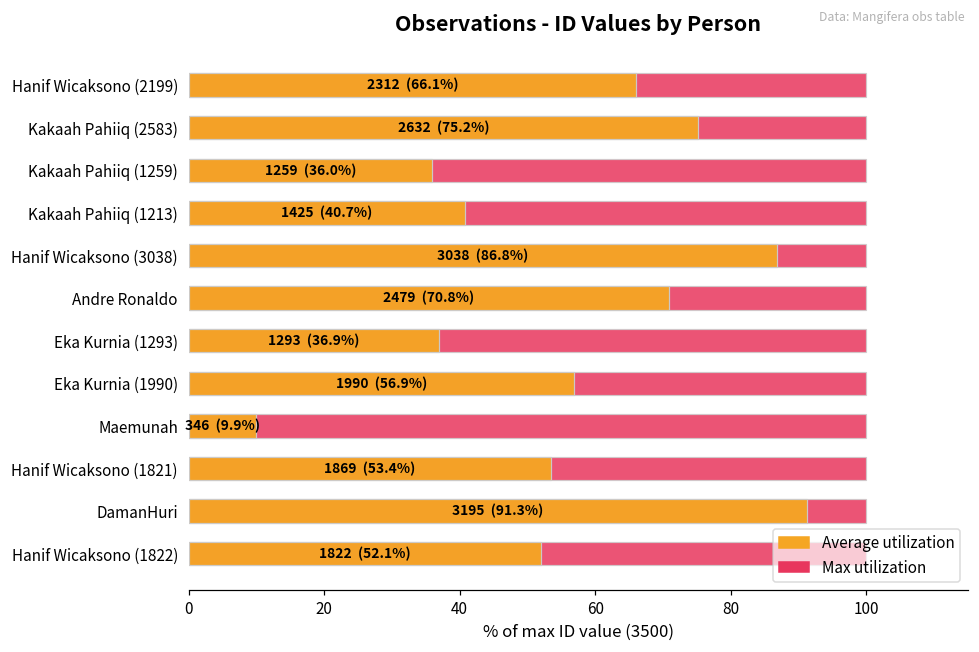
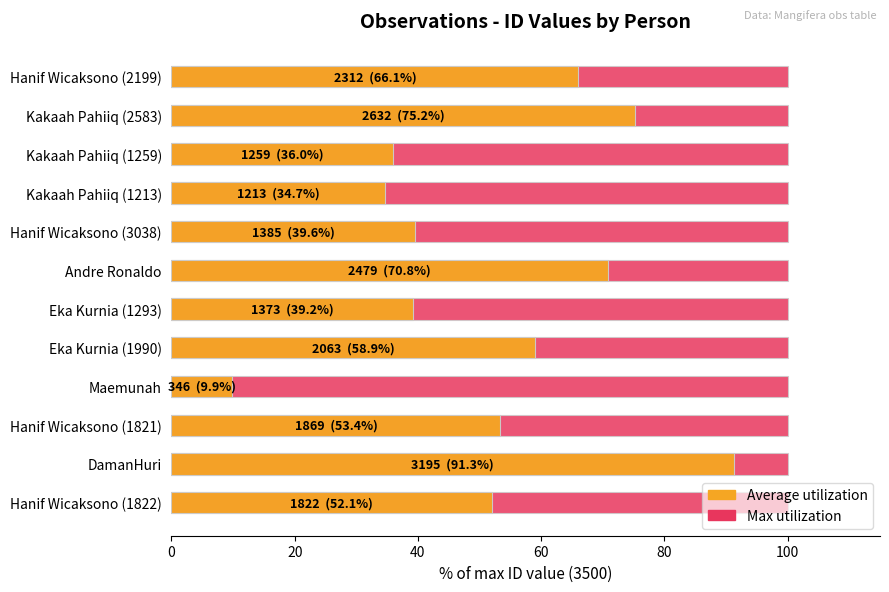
  {
    "Max utilization": {
      "Hanif Wicaksono (2199)": "100",
      "Kakaah Pahiiq (2583)": "100",
      "Kakaah Pahiiq (1259)": "100",
      "Kakaah Pahiiq (1213)": "100",
      "Hanif Wicaksono (3038)": "100",
      "Andre Ronaldo": "100",
      "Eka Kurnia (1293)": "100",
      "Eka Kurnia (1990)": "100",
      "Maemunah": "100",
      "Hanif Wicaksono (1821)": "100",
      "DamanHuri": "100"
    },
    "Average utilization": {
-     "Kakaah Pahiiq (1213)": "1425 (40.7%)",
-     "Hanif Wicaksono (3038)": "3038 (86.8%)",
-     "Eka Kurnia (1293)": "1293 (36.9%)",
-     "Eka Kurnia (1990)": "1990 (56.9%)"
+     "Kakaah Pahiiq (1213)": "1213 (34.7%)",
+     "Hanif Wicaksono (3038)": "1385 (39.6%)",
+     "Eka Kurnia (1293)": "1373 (39.2%)",
+     "Eka Kurnia (1990)": "2063 (58.9%)"
    }
  }
